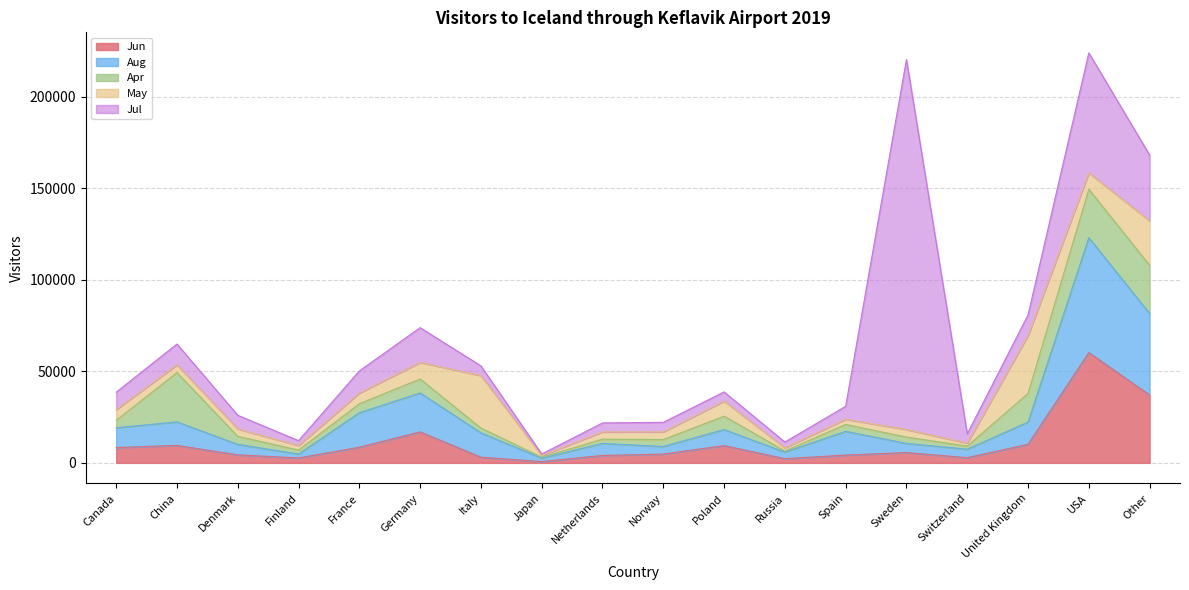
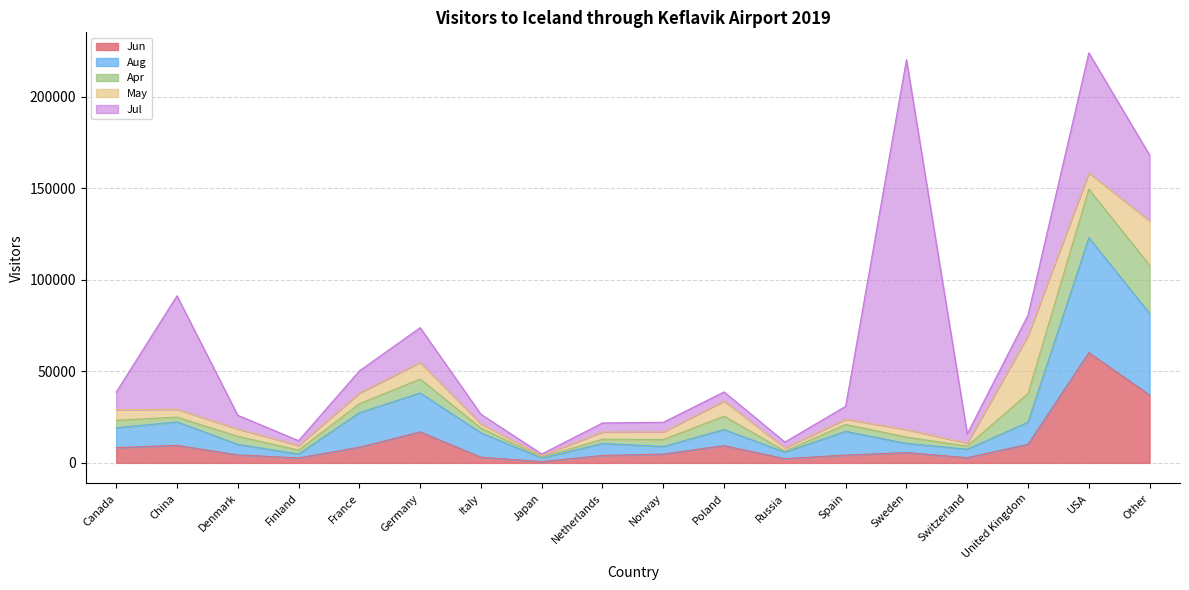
  {
    "Jun": {
      "Canada": 8000,
      "China": 10000,
      "Denmark": 4000,
      "Finland": 3000,
      "France": 9000,
      "Germany": 17000,
      "Italy": 3000,
      "Japan": 1000,
      "Netherlands": 4000,
      "Norway": 5000,
      "Poland": 9000,
      "Russia": 2000,
      "Spain": 4000,
      "Sweden": 6000,
      "Switzerland": 3000,
      "United Kingdom": 10000,
      "USA": 60000,
      "Other": 37000
    },
    "Aug": {
      "Canada": 11000,
      "China": 13000,
      "Denmark": 6000,
      "Finland": 2000,
      "France": 19000,
      "Germany": 21000,
      "Italy": 13000,
      "Netherlands": 7000,
      "Norway": 4000,
      "Poland": 9000,
      "Spain": 13000,
      "Sweden": 5000,
      "Switzerland": 5000,
      "United Kingdom": 12000,
      "USA": 63000,
      "Other": 45000
    },
    "Apr": {
      "Canada": 4000,
-     "China": 27000,
+     "China": 3000,
      "Denmark": 4000,
      "Finland": 2000,
      "France": 5000,
      "Germany": 8000,
      "Italy": 3000,
      "Netherlands": 2000,
      "Norway": 4000,
      "Poland": 7000,
      "Spain": 4000,
      "Sweden": 3000,
      "Switzerland": 2000,
      "United Kingdom": 16000,
      "USA": 26000,
      "Other": 26000
    },
    "May": {
      "Canada": 6000,
      "China": 4000,
      "Denmark": 4000,
      "Finland": 2000,
      "France": 6000,
      "Germany": 9000,
-     "Italy": 29000,
+     "Italy": 2000,
      "Netherlands": 4000,
      "Norway": 4000,
      "Poland": 8000,
      "Russia": 2000,
      "Spain": 3000,
      "Sweden": 4000,
      "Switzerland": 2000,
      "United Kingdom": 32000,
      "USA": 9000,
      "Other": 24000
    },
    "Jul": {
      "Canada": 10000,
-     "China": 11000,
+     "China": 62000,
      "Denmark": 7000,
      "Finland": 3000,
      "France": 12000,
      "Germany": 19000,
      "Italy": 5000,
      "Netherlands": 5000,
      "Norway": 5000,
      "Poland": 5000,
      "Russia": 3000,
      "Spain": 7000,
      "Sweden": 202000,
      "Switzerland": 5000,
      "United Kingdom": 11000,
      "USA": 66000,
      "Other": 36000
    }
  }
